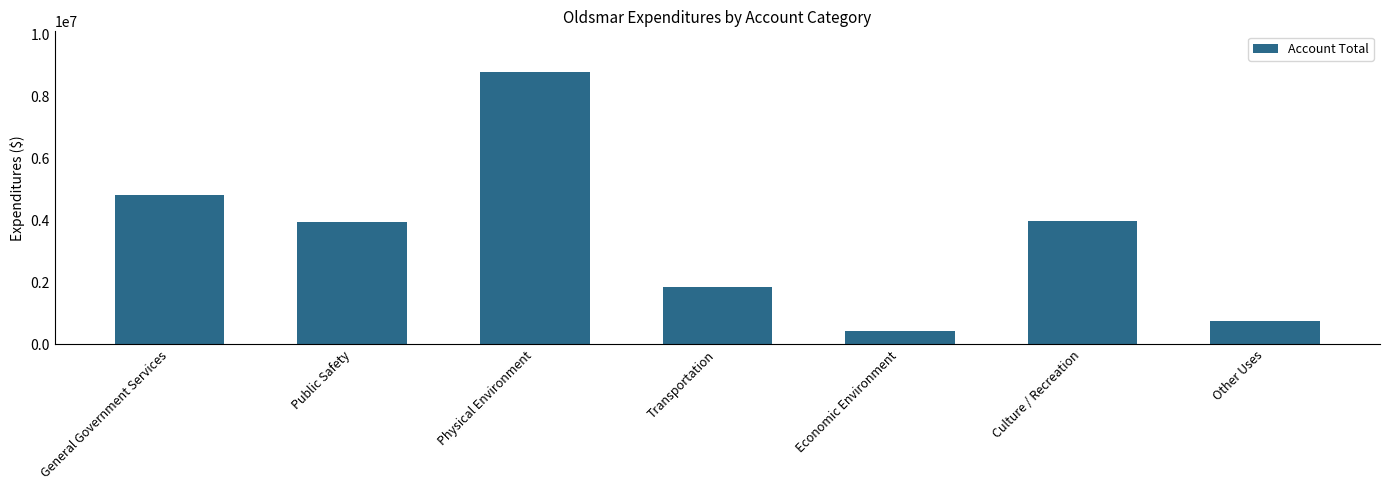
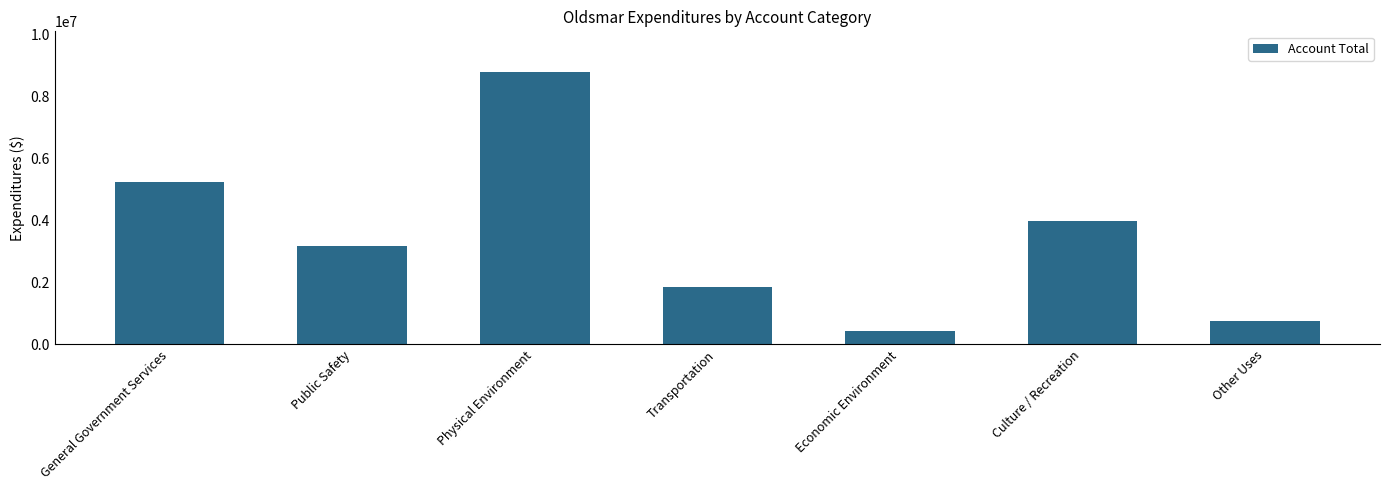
  {
-   "General Government Services": 4800000,
-   "Public Safety": 4000000,
+   "General Government Services": 5200000,
+   "Public Safety": 3200000,
    "Physical Environment": 8800000,
    "Transportation": 1800000,
    "Economic Environment": 400000,
    "Culture / Recreation": 4000000,
    "Other Uses": 700000
  }
